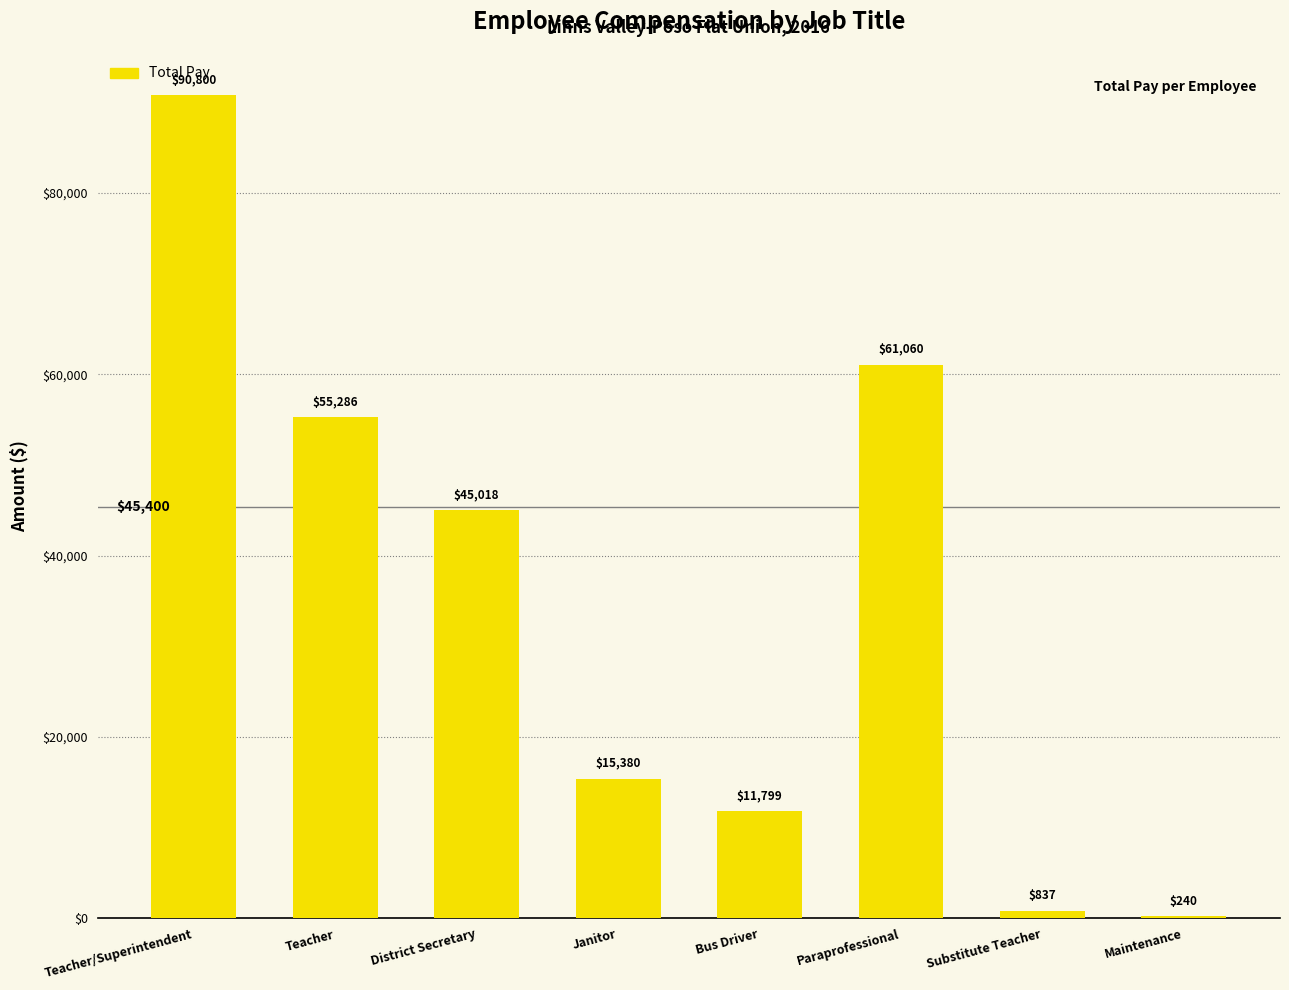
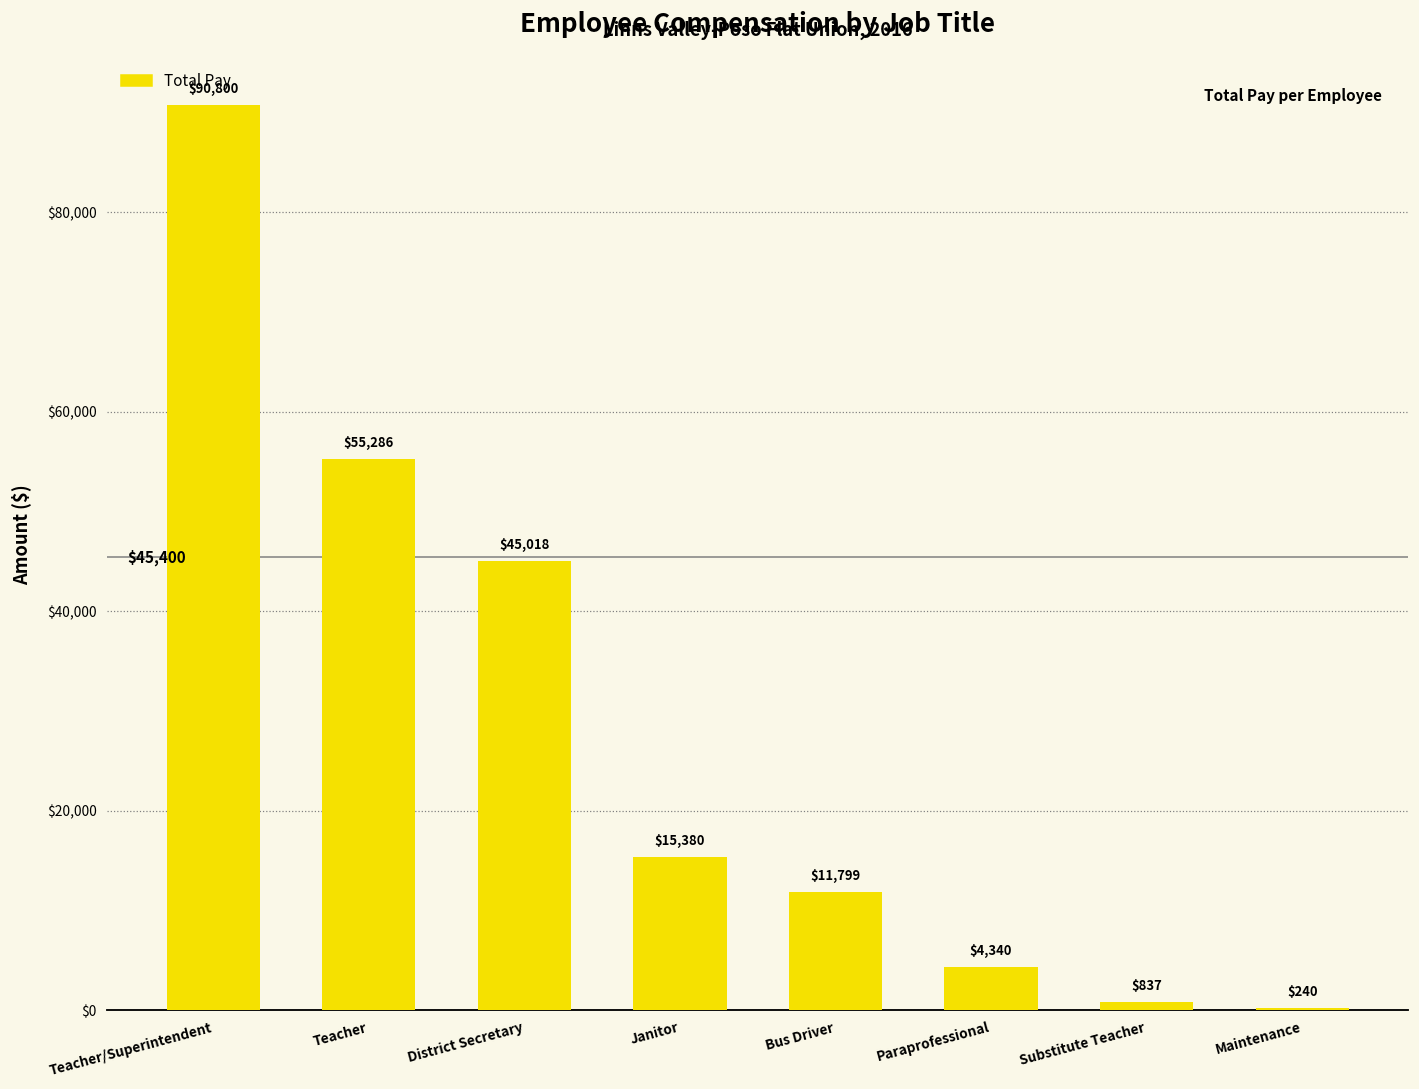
  {
    "Teacher/Superintendent": "$90,800",
    "Teacher": "$55,286",
    "District Secretary": "$45,018",
    "Janitor": "$15,380",
    "Bus Driver": "$11,799",
-   "Paraprofessional": "$61,060",
+   "Paraprofessional": "$4,340",
    "Substitute Teacher": "$837",
    "Maintenance": "$240"
  }
